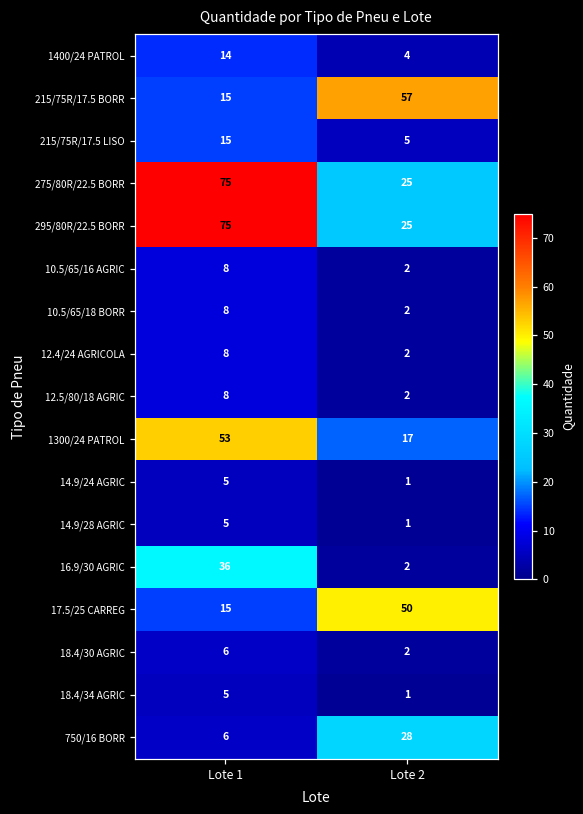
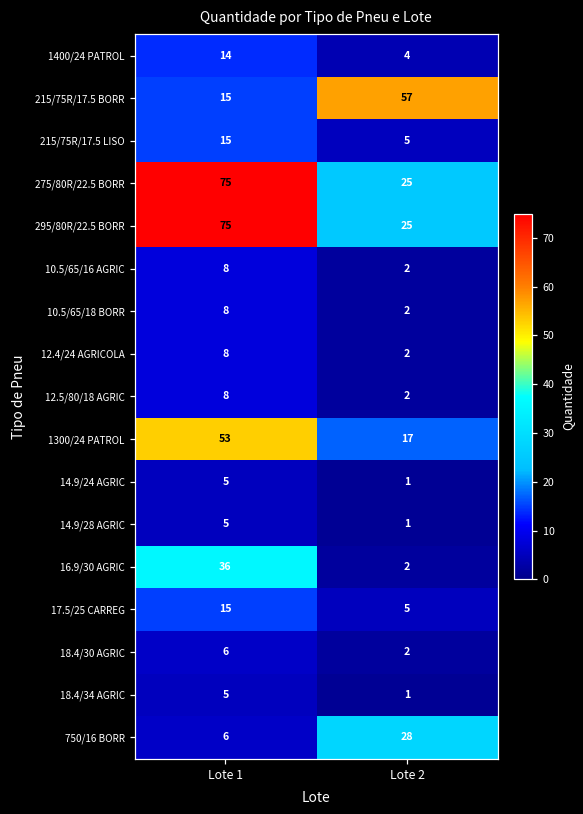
  {
    "1400/24 PATROL": {
      "Lote 1": 14,
      "Lote 2": 4
    },
    "215/75R/17.5 BORR": {
      "Lote 1": 15,
      "Lote 2": 57
    },
    "215/75R/17.5 LISO": {
      "Lote 1": 15,
      "Lote 2": 5
    },
    "275/80R/22.5 BORR": {
      "Lote 1": 75,
      "Lote 2": 25
    },
    "295/80R/22.5 BORR": {
      "Lote 1": 75,
      "Lote 2": 25
    },
    "10.5/65/16 AGRIC": {
      "Lote 1": 8,
      "Lote 2": 2
    },
    "10.5/65/18 BORR": {
      "Lote 1": 8,
      "Lote 2": 2
    },
    "12.4/24 AGRICOLA": {
      "Lote 1": 8,
      "Lote 2": 2
    },
    "12.5/80/18 AGRIC": {
      "Lote 1": 8,
      "Lote 2": 2
    },
    "1300/24 PATROL": {
      "Lote 1": 53,
      "Lote 2": 17
    },
    "14.9/24 AGRIC": {
      "Lote 1": 5,
      "Lote 2": 1
    },
    "14.9/28 AGRIC": {
      "Lote 1": 5,
      "Lote 2": 1
    },
    "16.9/30 AGRIC": {
      "Lote 1": 36,
      "Lote 2": 2
    },
    "17.5/25 CARREG": {
      "Lote 1": 15,
-     "Lote 2": 50
+     "Lote 2": 5
    },
    "18.4/30 AGRIC": {
      "Lote 1": 6,
      "Lote 2": 2
    },
    "18.4/34 AGRIC": {
      "Lote 1": 5,
      "Lote 2": 1
    },
    "750/16 BORR": {
      "Lote 1": 6,
      "Lote 2": 28
    }
  }
